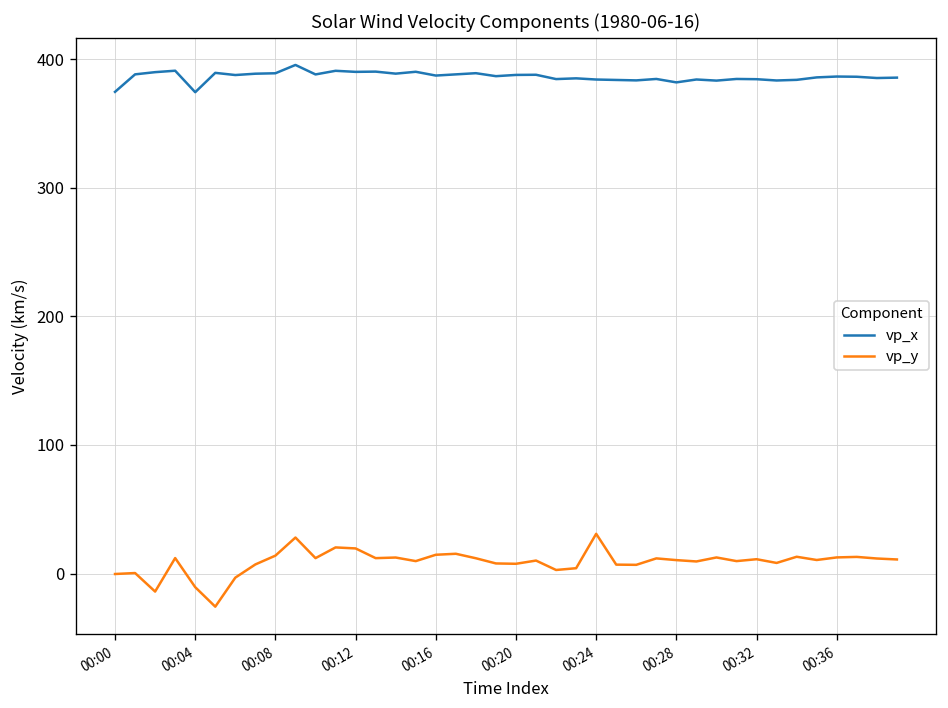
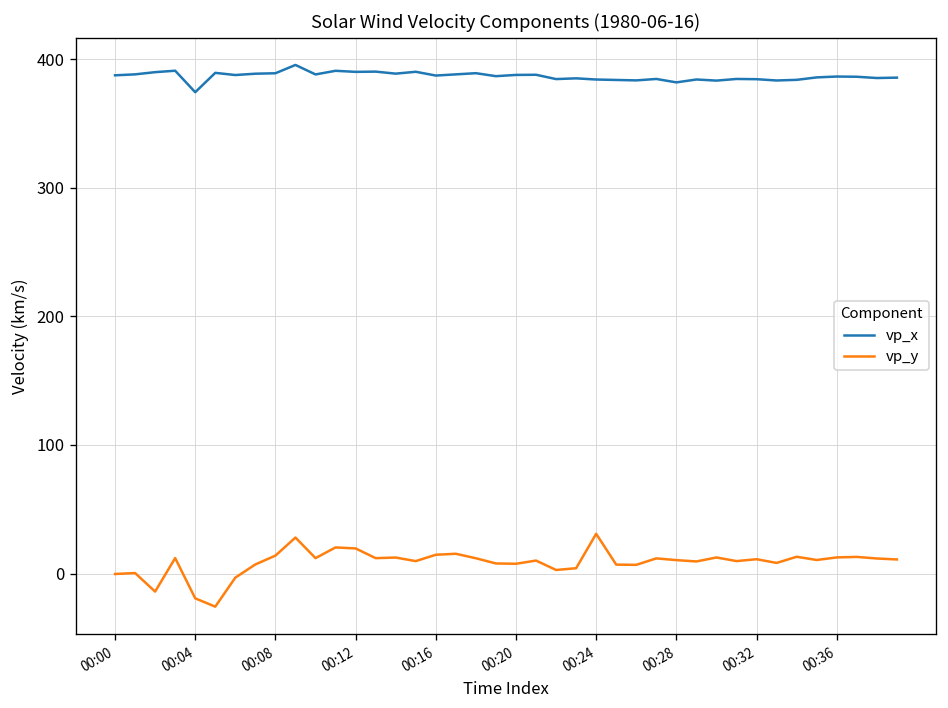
  {
    "vp_x": {
-     "00:00": 375,
+     "00:00": 387,
      "00:04": 374,
      "00:08": 389,
      "00:12": 390,
      "00:16": 387,
      "00:20": 388,
      "00:24": 384,
      "00:28": 382,
      "00:32": 384,
      "00:36": 386
    },
    "vp_y": {
      "00:00": 0,
-     "00:04": -11,
+     "00:04": -19,
      "00:08": 14,
      "00:12": 20,
      "00:16": 15,
      "00:20": 8,
      "00:24": 31,
      "00:28": 10,
      "00:32": 11,
      "00:36": 13
    }
  }
